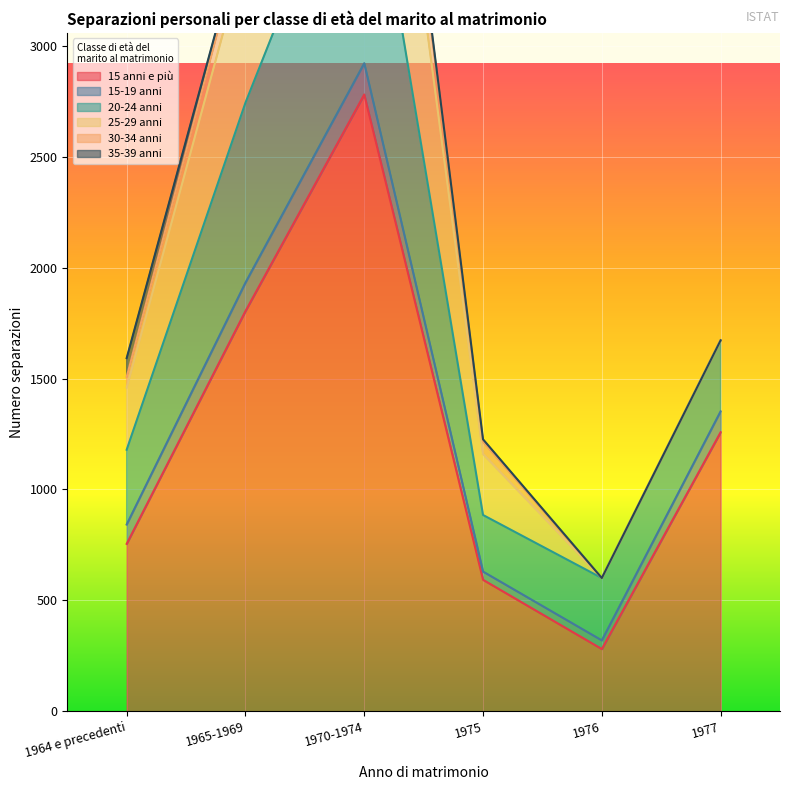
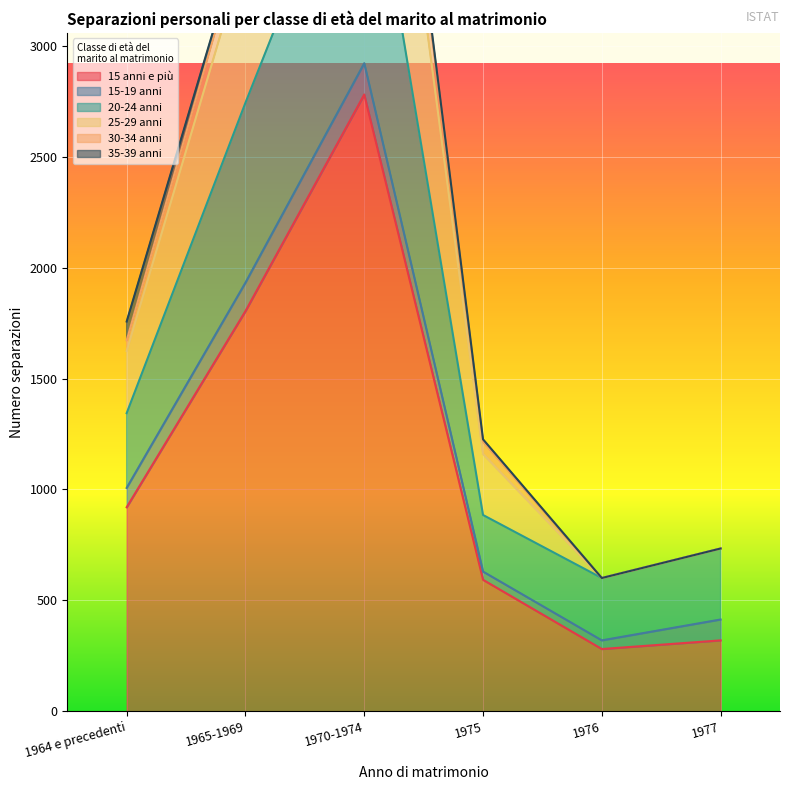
  {
    "15 anni e più": {
-     "1964 e precedenti": 760,
+     "1964 e precedenti": 920,
      "1965-1969": 1800,
      "1970-1974": 2780,
      "1975": 590,
      "1976": 280,
-     "1977": 1260
+     "1977": 320
    },
    "35-39 anni": {
      "1964 e precedenti": 90
    }
  }
